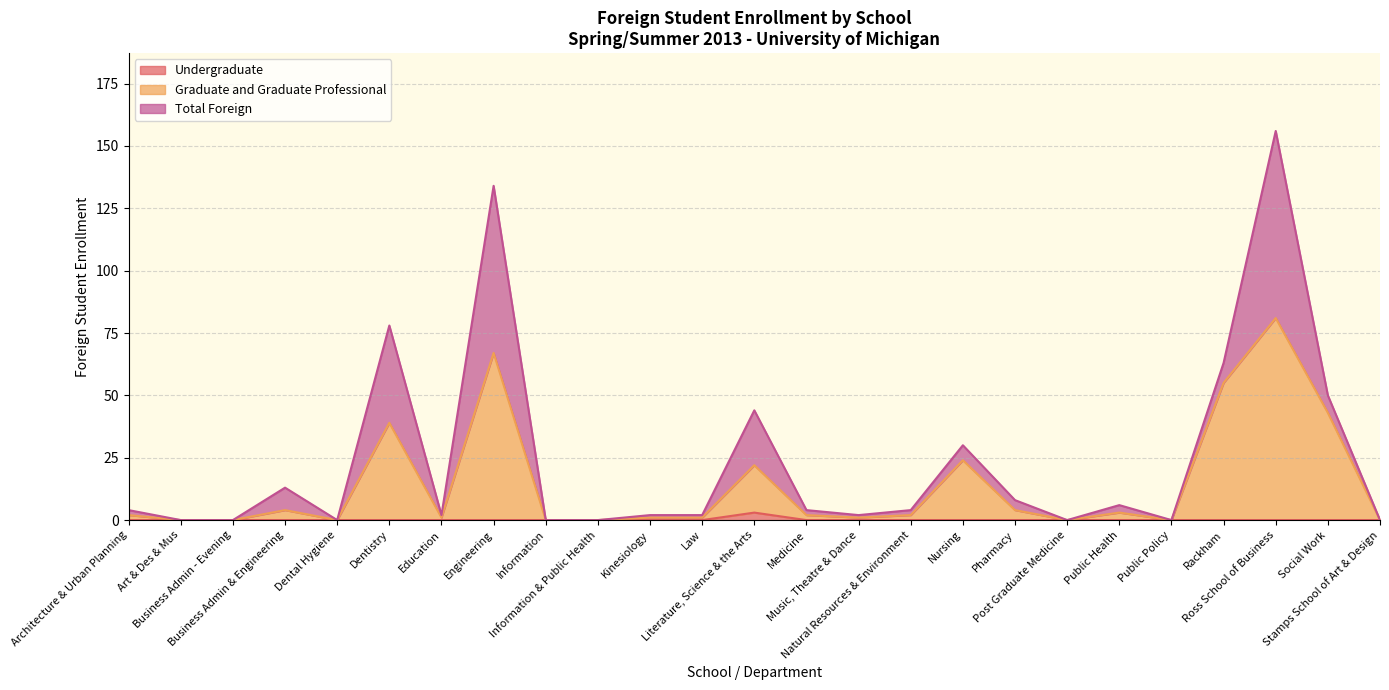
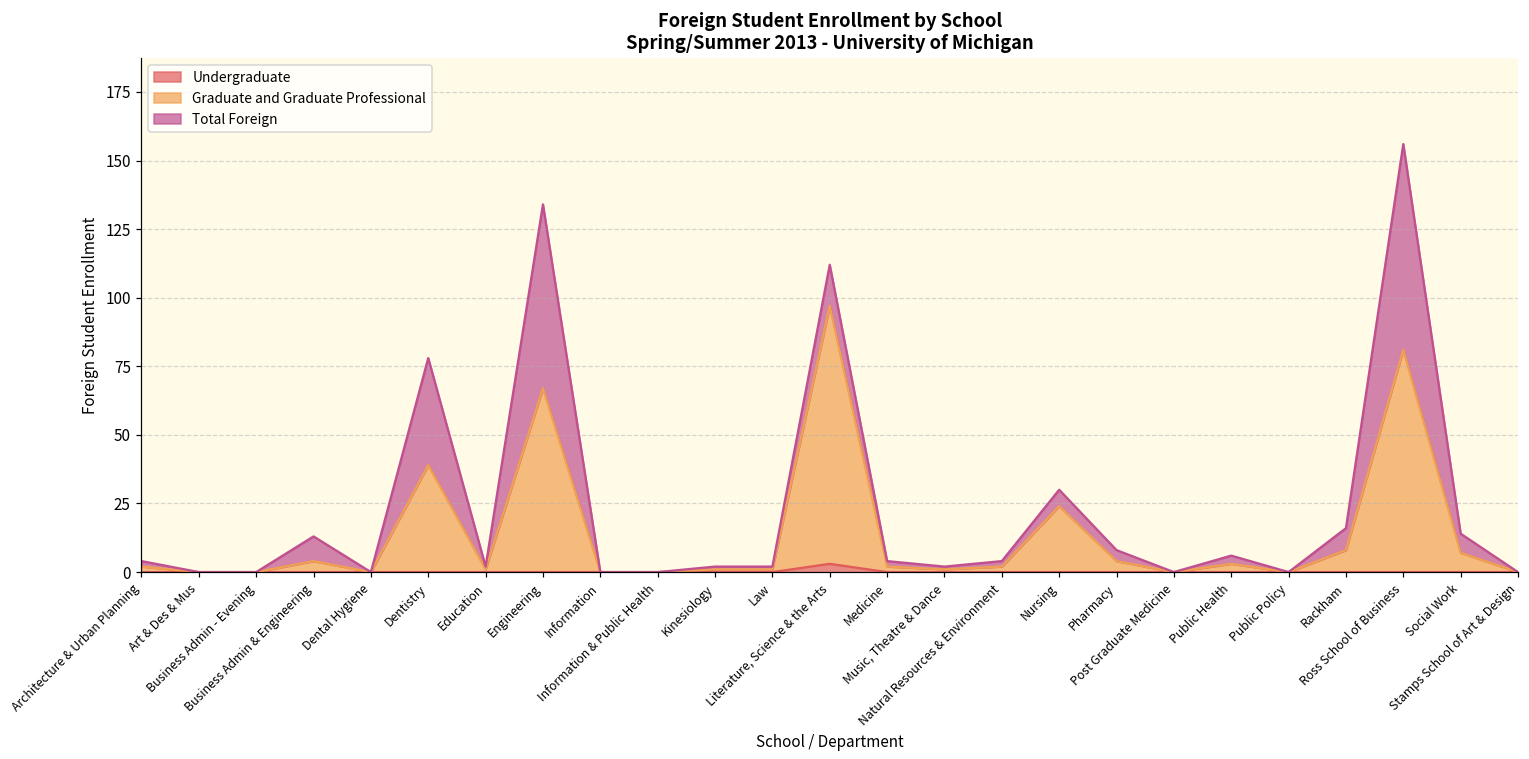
  {
    "Undergraduate": {
      "Architecture & Urban Planning": 0,
      "Business Admin & Engineering": 0,
      "Dentistry": 0,
      "Engineering": 0,
      "Literature, Science & the Arts": 3,
      "Medicine": 0,
      "Natural Resources & Environment": 0,
      "Nursing": 0,
      "Pharmacy": 0,
      "Public Health": 0,
      "Rackham": 0,
      "Ross School of Business": 0,
      "Social Work": 0
    },
    "Graduate and Graduate Professional": {
      "Architecture & Urban Planning": 2,
      "Business Admin & Engineering": 4,
      "Dentistry": 39,
      "Engineering": 67,
-     "Literature, Science & the Arts": 19,
+     "Literature, Science & the Arts": 94,
      "Medicine": 2,
      "Natural Resources & Environment": 2,
      "Nursing": 24,
      "Pharmacy": 4,
      "Public Health": 3,
-     "Rackham": 55,
+     "Rackham": 8,
      "Ross School of Business": 81,
-     "Social Work": 43
+     "Social Work": 7
    },
    "Total Foreign": {
      "Architecture & Urban Planning": 2,
      "Business Admin & Engineering": 9,
      "Dentistry": 39,
      "Engineering": 67,
-     "Literature, Science & the Arts": 22,
+     "Literature, Science & the Arts": 15,
      "Medicine": 2,
      "Natural Resources & Environment": 2,
      "Nursing": 6,
      "Pharmacy": 4,
      "Public Health": 3,
      "Rackham": 8,
      "Ross School of Business": 75,
      "Social Work": 7
    }
  }
